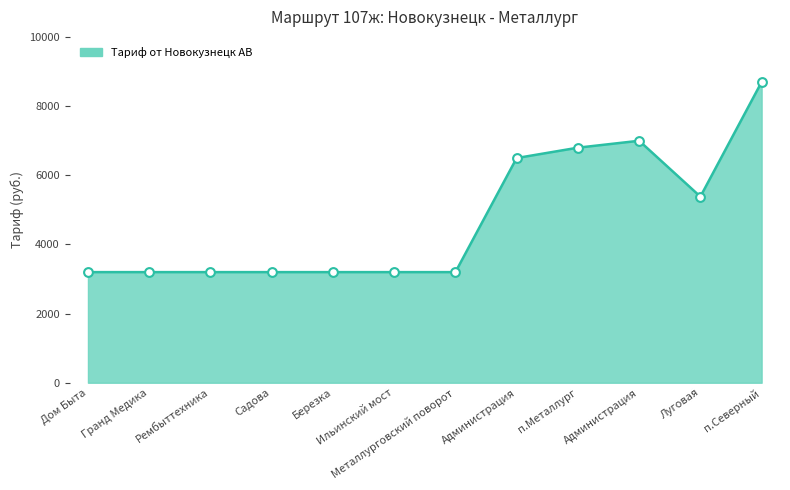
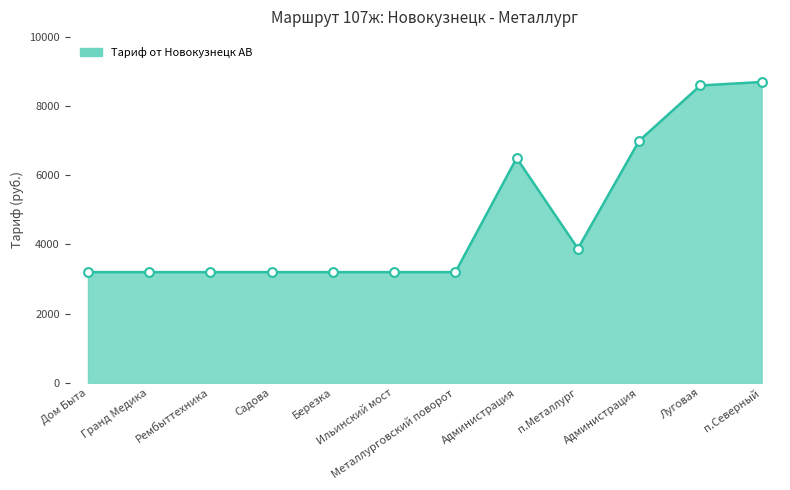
  {
    "Дом Быта": 3200,
    "Гранд Медика": 3200,
    "Рембыттехника": 3200,
    "Садова": 3200,
    "Березка": 3200,
    "Ильинский мост": 3200,
    "Металлурговский поворот": 3200,
-   "п.Металлург": 6800,
-   "Луговая": 5400,
+   "п.Металлург": 3900,
+   "Луговая": 8600,
    "п.Северный": 8700
  }
